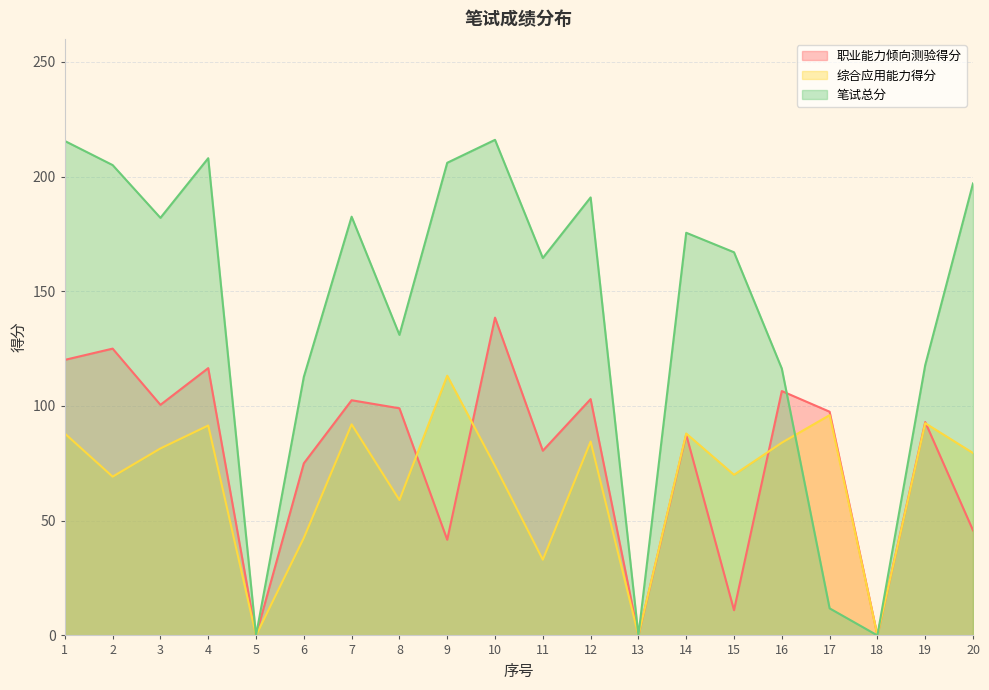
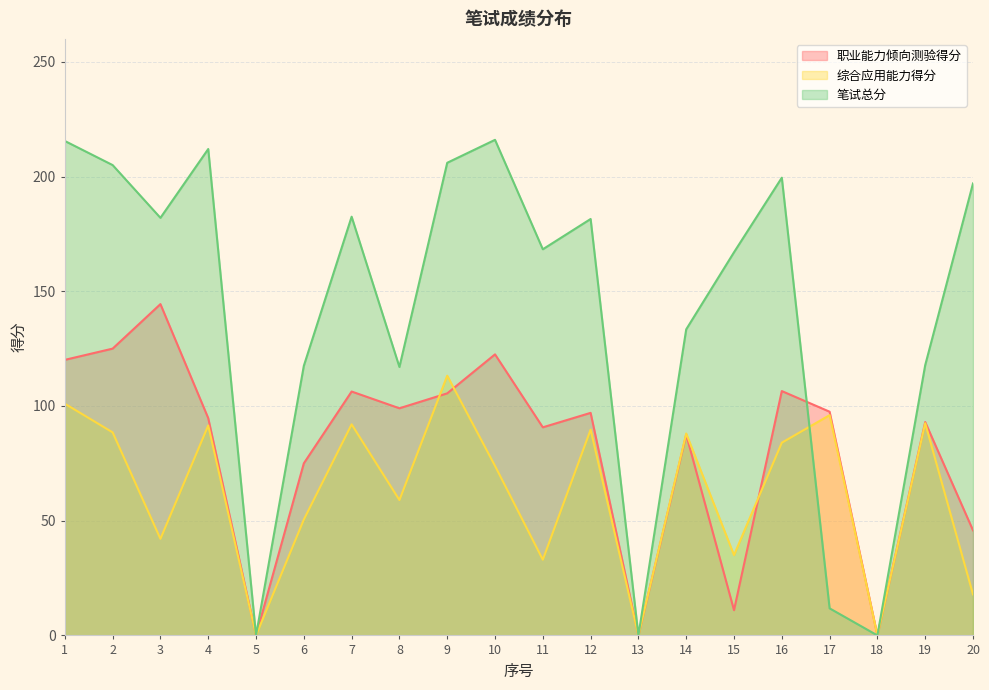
  {
    "职业能力倾向测验得分": {
      "1": 120,
      "2": 125,
-     "3": 101,
-     "4": 117,
+     "3": 144,
+     "4": 95,
      "6": 75,
-     "7": 103,
+     "7": 106,
      "8": 99,
-     "9": 42,
-     "10": 139,
-     "11": 81,
-     "12": 103,
+     "9": 106,
+     "10": 123,
+     "11": 91,
+     "12": 97,
      "15": 11,
      "16": 107,
      "17": 98,
      "20": 46
    },
    "综合应用能力得分": {
-     "1": 88,
-     "2": 69,
-     "3": 82,
+     "1": 101,
+     "2": 89,
+     "3": 42,
      "4": 92,
-     "6": 43,
+     "6": 51,
      "7": 92,
      "8": 59,
      "9": 113,
      "10": 74,
      "11": 33,
-     "12": 85,
-     "15": 70,
+     "12": 90,
+     "15": 35,
      "16": 84,
      "17": 96,
-     "20": 80
+     "20": 18
    },
    "笔试总分": {
      "1": 216,
      "2": 205,
      "3": 182,
-     "4": 208,
-     "6": 113,
+     "4": 212,
+     "6": 118,
      "7": 183,
-     "8": 131,
+     "8": 117,
      "9": 206,
      "10": 216,
-     "11": 165,
-     "12": 191,
-     "14": 176,
+     "11": 168,
+     "12": 182,
+     "14": 133,
      "15": 167,
-     "16": 116,
+     "16": 200,
      "17": 12,
      "19": 118,
      "20": 197
    }
  }
